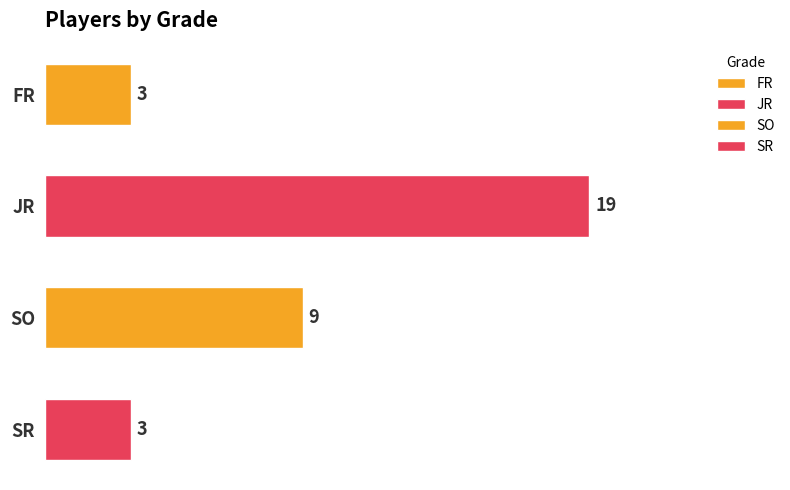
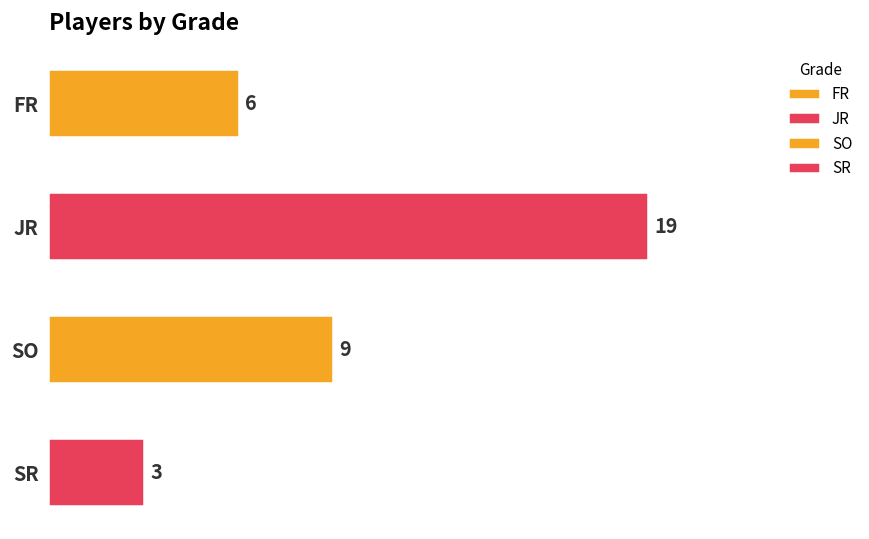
  {
-   "FR": 3,
+   "FR": 6,
    "JR": 19,
    "SO": 9,
    "SR": 3
  }
